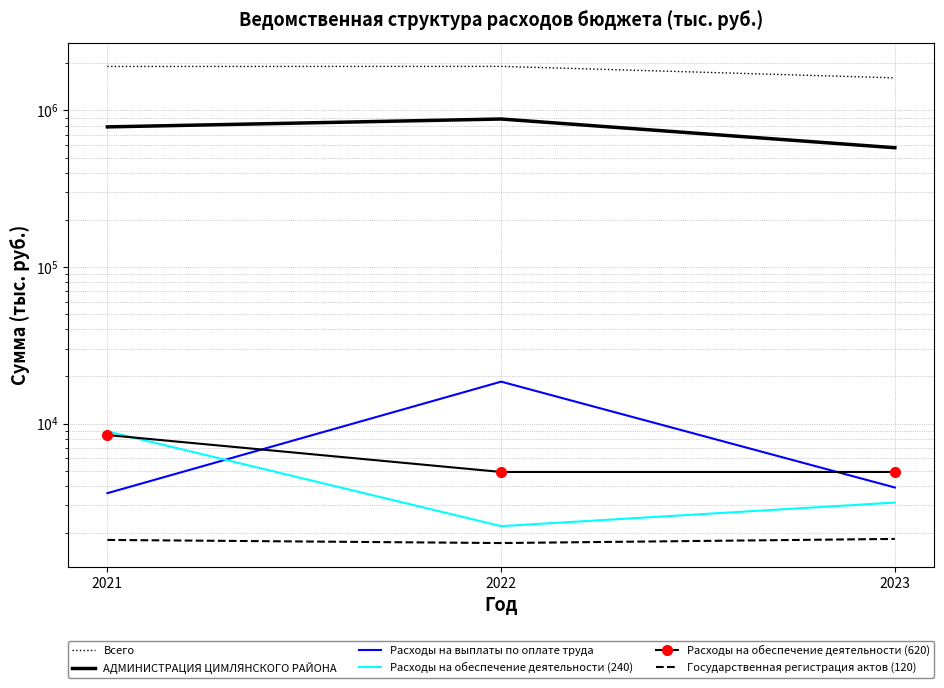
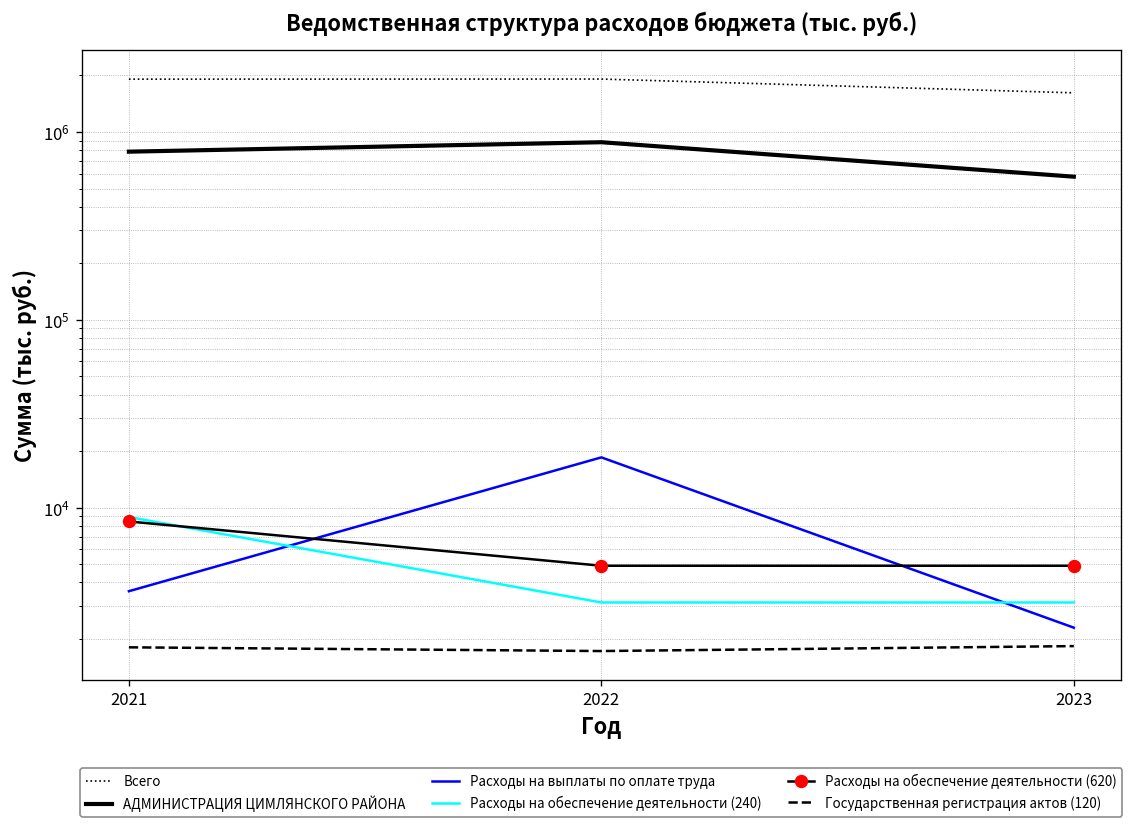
  {
    "Расходы на выплаты по оплате труда": {
      "2021": 3600,
      "2022": 19000,
-     "2023": 3900
+     "2023": 2300
    },
    "Расходы на обеспечение деятельности (240)": {
      "2021": 9000,
-     "2022": 2200,
+     "2022": 3100,
      "2023": 3100
    }
  }
